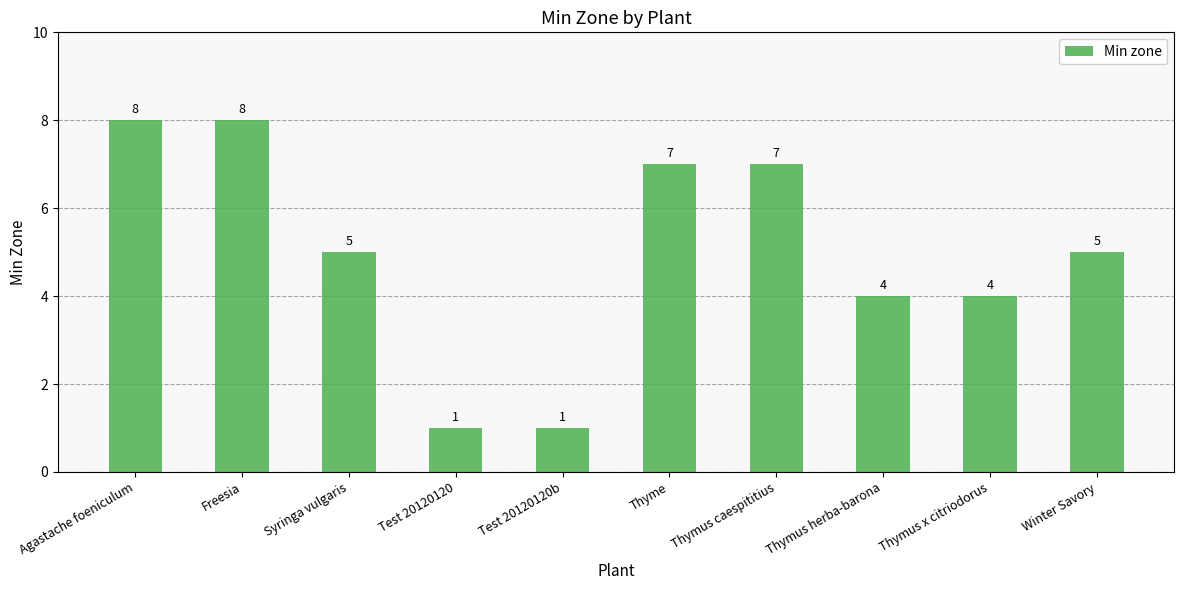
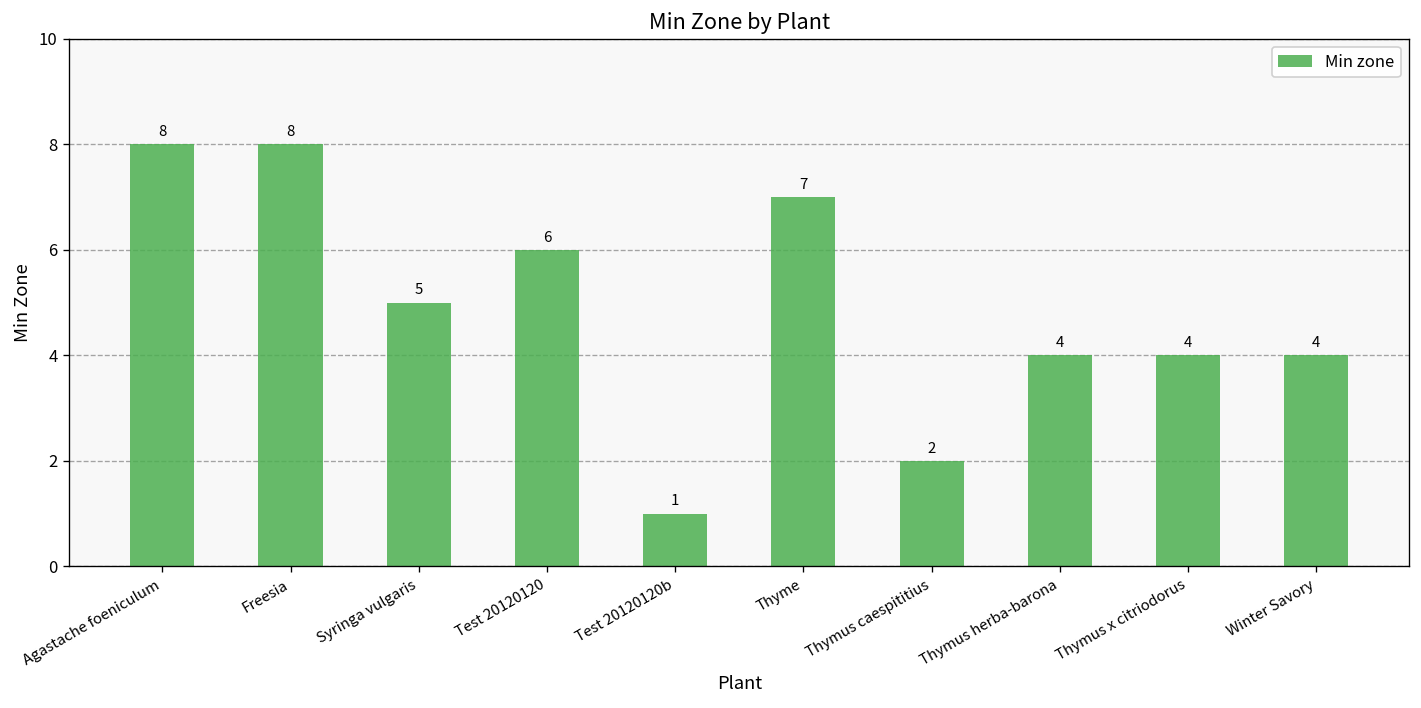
  {
    "Agastache foeniculum": 8,
    "Freesia": 8,
    "Syringa vulgaris": 5,
-   "Test 20120120": 1,
+   "Test 20120120": 6,
    "Test 20120120b": 1,
    "Thyme": 7,
-   "Thymus caespititius": 7,
+   "Thymus caespititius": 2,
    "Thymus herba-barona": 4,
    "Thymus x citriodorus": 4,
-   "Winter Savory": 5
+   "Winter Savory": 4
  }
